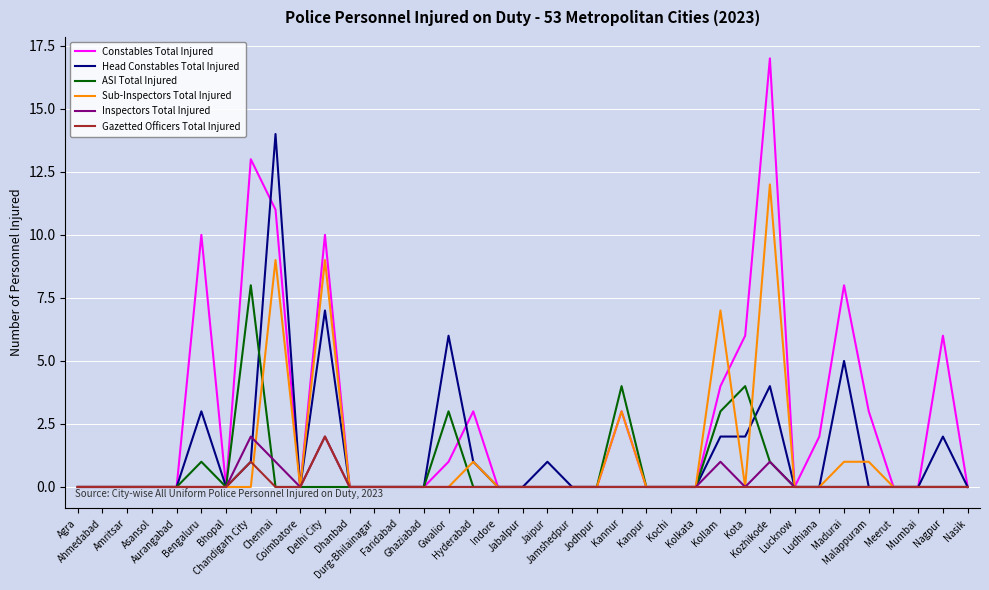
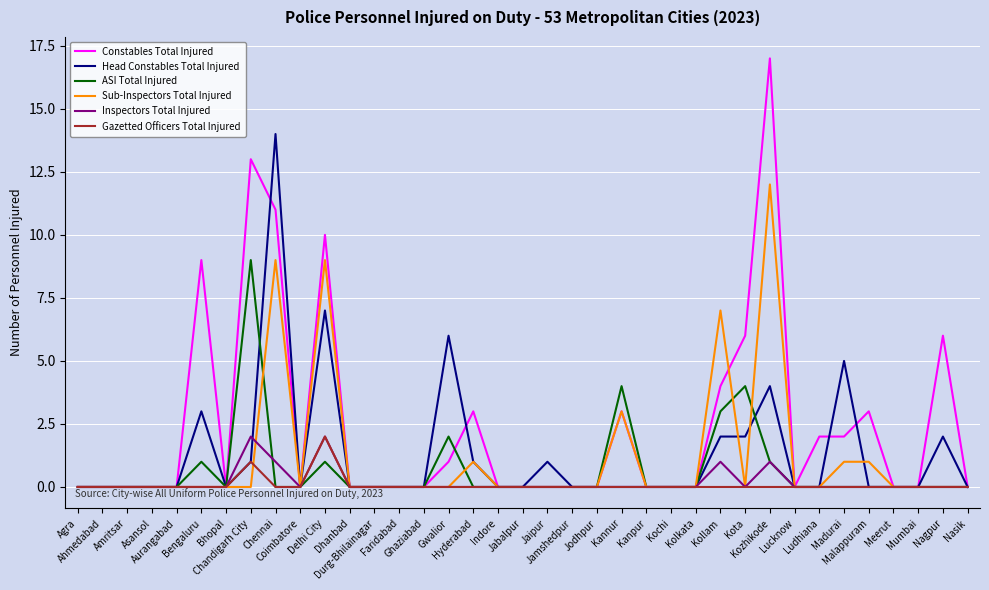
  {
    "Constables Total Injured": {
-     "Bengaluru": 10,
+     "Bengaluru": 9,
      "Chandigarh City": 13,
      "Chennai": 11,
      "Delhi City": 10,
      "Gwalior": 1,
      "Hyderabad": 3,
      "Kollam": 4,
      "Kota": 6,
      "Kozhikode": 17,
      "Ludhiana": 2,
-     "Madurai": 8,
+     "Madurai": 2,
      "Malappuram": 3,
      "Nagpur": 6
    },
    "Head Constables Total Injured": {
      "Bengaluru": 3,
      "Chennai": 14,
      "Delhi City": 7,
      "Gwalior": 6,
      "Jaipur": 1,
      "Kollam": 2,
      "Kota": 2,
      "Kozhikode": 4,
      "Madurai": 5,
      "Nagpur": 2
    },
    "ASI Total Injured": {
      "Bengaluru": 1,
-     "Chandigarh City": 8,
-     "Delhi City": 0,
-     "Gwalior": 3,
+     "Chandigarh City": 9,
+     "Delhi City": 1,
+     "Gwalior": 2,
      "Kannur": 4,
      "Kollam": 3,
      "Kota": 4
    },
    "Sub-Inspectors Total Injured": {
      "Chennai": 9,
      "Delhi City": 9,
      "Kollam": 7,
      "Kozhikode": 12,
      "Madurai": 1,
      "Malappuram": 1
    },
    "Inspectors Total Injured": {
      "Chandigarh City": 2,
      "Chennai": 1,
      "Kollam": 1
    },
    "Gazetted Officers Total Injured": {
      "Kollam": 0,
      "Kozhikode": 0
    }
  }
